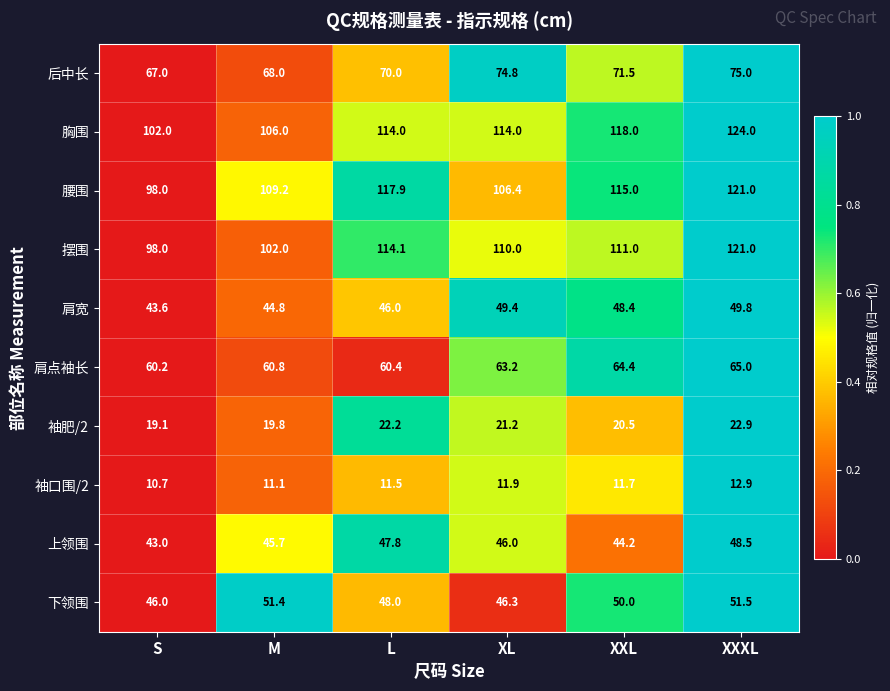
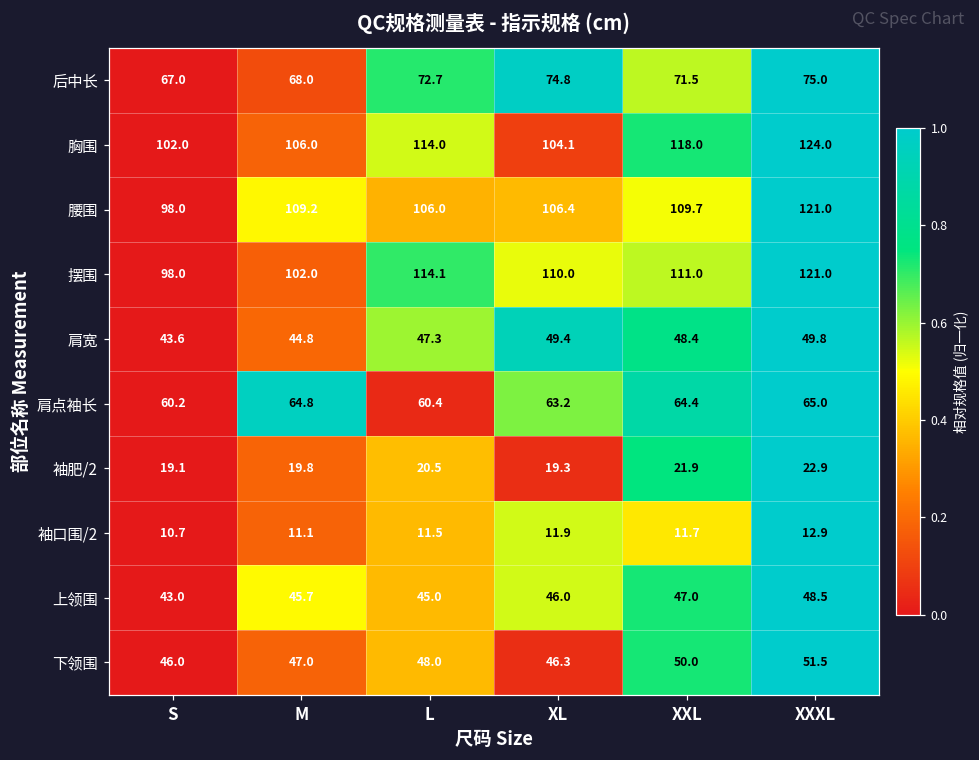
  {
    "后中长": {
      "S": 67.0,
      "M": 68.0,
-     "L": 70.0,
+     "L": 72.7,
      "XL": 74.8,
      "XXL": 71.5,
      "XXXL": 75.0
    },
    "胸围": {
      "S": 102.0,
      "M": 106.0,
      "L": 114.0,
-     "XL": 114.0,
+     "XL": 104.1,
      "XXL": 118.0,
      "XXXL": 124.0
    },
    "腰围": {
      "S": 98.0,
      "M": 109.2,
-     "L": 117.9,
+     "L": 106.0,
      "XL": 106.4,
-     "XXL": 115.0,
+     "XXL": 109.7,
      "XXXL": 121.0
    },
    "摆围": {
      "S": 98.0,
      "M": 102.0,
      "L": 114.1,
      "XL": 110.0,
      "XXL": 111.0,
      "XXXL": 121.0
    },
    "肩宽": {
      "S": 43.6,
      "M": 44.8,
-     "L": 46.0,
+     "L": 47.3,
      "XL": 49.4,
      "XXL": 48.4,
      "XXXL": 49.8
    },
    "肩点袖长": {
      "S": 60.2,
-     "M": 60.8,
+     "M": 64.8,
      "L": 60.4,
      "XL": 63.2,
      "XXL": 64.4,
      "XXXL": 65.0
    },
    "袖肥/2": {
      "S": 19.1,
      "M": 19.8,
-     "L": 22.2,
-     "XL": 21.2,
-     "XXL": 20.5,
+     "L": 20.5,
+     "XL": 19.3,
+     "XXL": 21.9,
      "XXXL": 22.9
    },
    "袖口围/2": {
      "S": 10.7,
      "M": 11.1,
      "L": 11.5,
      "XL": 11.9,
      "XXL": 11.7,
      "XXXL": 12.9
    },
    "上领围": {
      "S": 43.0,
      "M": 45.7,
-     "L": 47.8,
+     "L": 45.0,
      "XL": 46.0,
-     "XXL": 44.2,
+     "XXL": 47.0,
      "XXXL": 48.5
    },
    "下领围": {
      "S": 46.0,
-     "M": 51.4,
+     "M": 47.0,
      "L": 48.0,
      "XL": 46.3,
      "XXL": 50.0,
      "XXXL": 51.5
    }
  }
